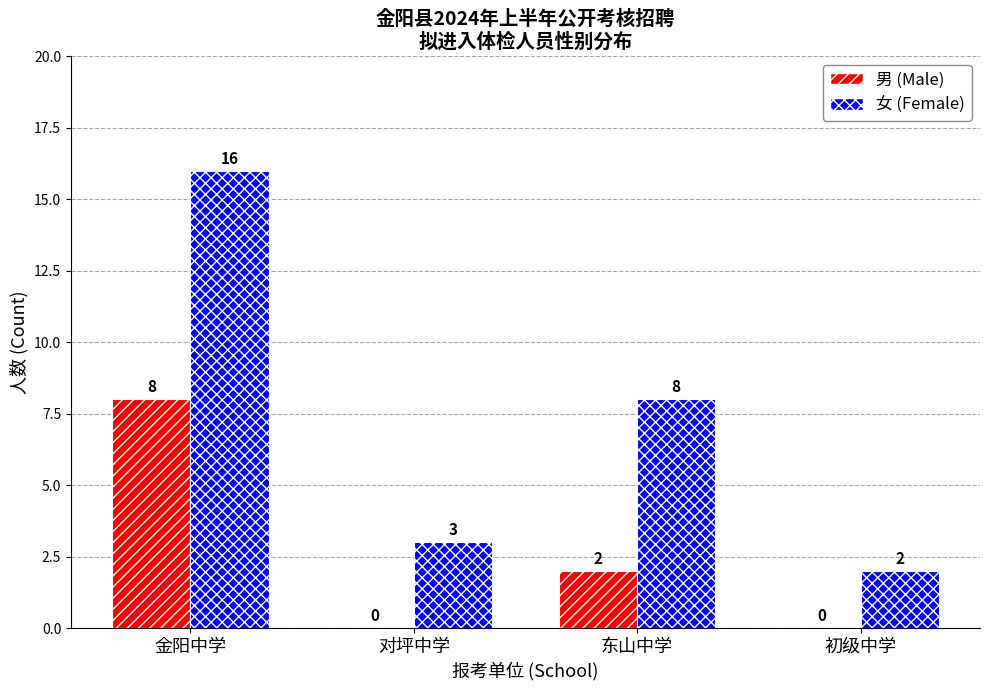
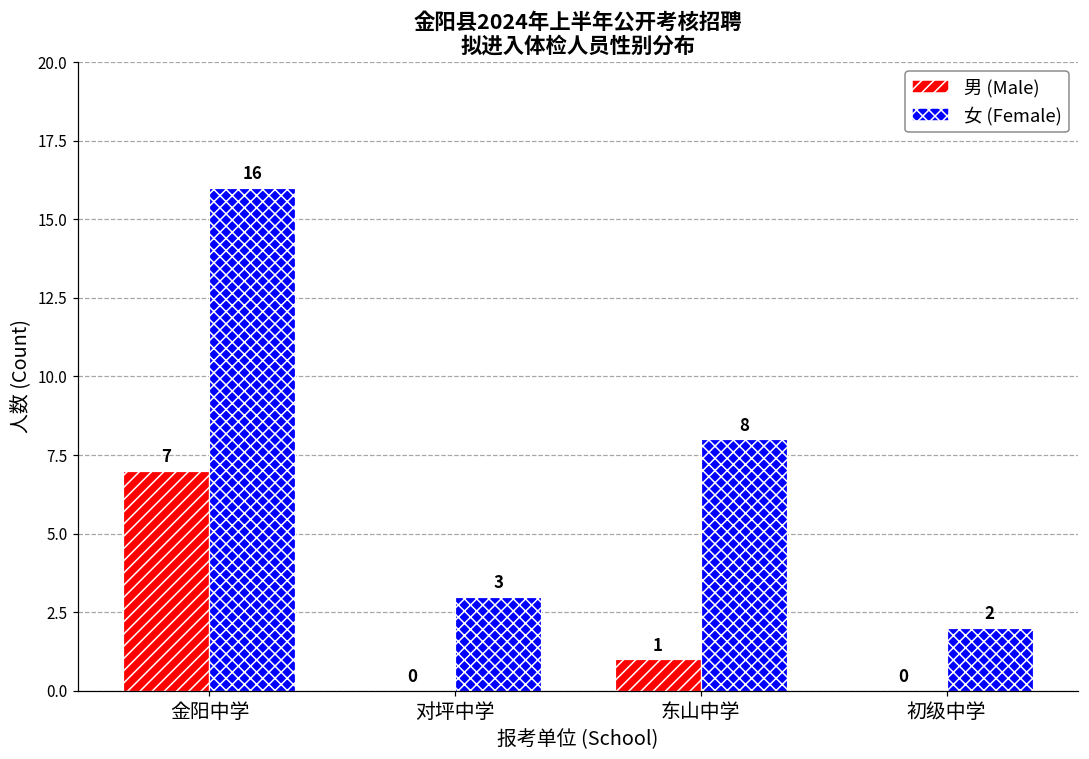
  {
    "男 (Male)": {
-     "金阳中学": 8,
+     "金阳中学": 7,
      "对坪中学": 0,
-     "东山中学": 2,
+     "东山中学": 1,
      "初级中学": 0
    },
    "女 (Female)": {
      "金阳中学": 16,
      "对坪中学": 3,
      "东山中学": 8,
      "初级中学": 2
    }
  }
